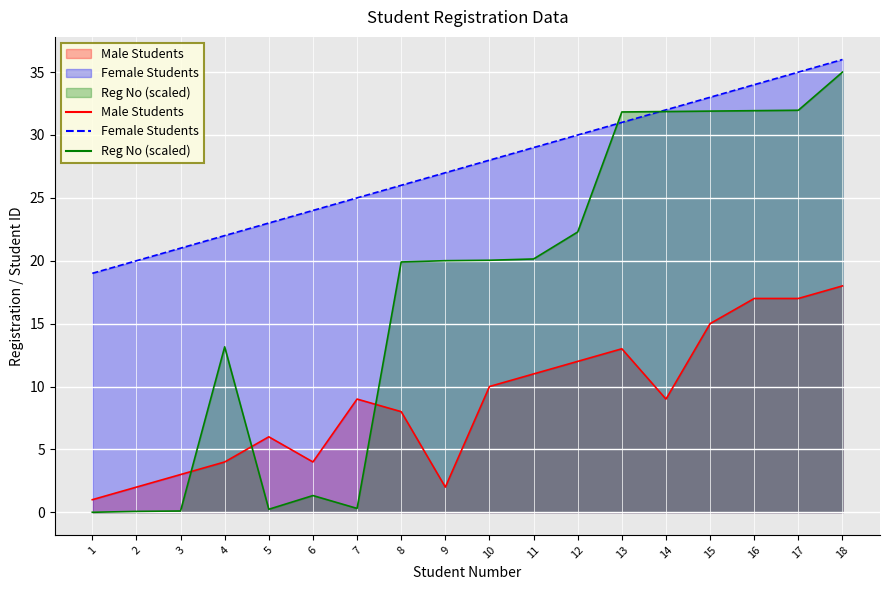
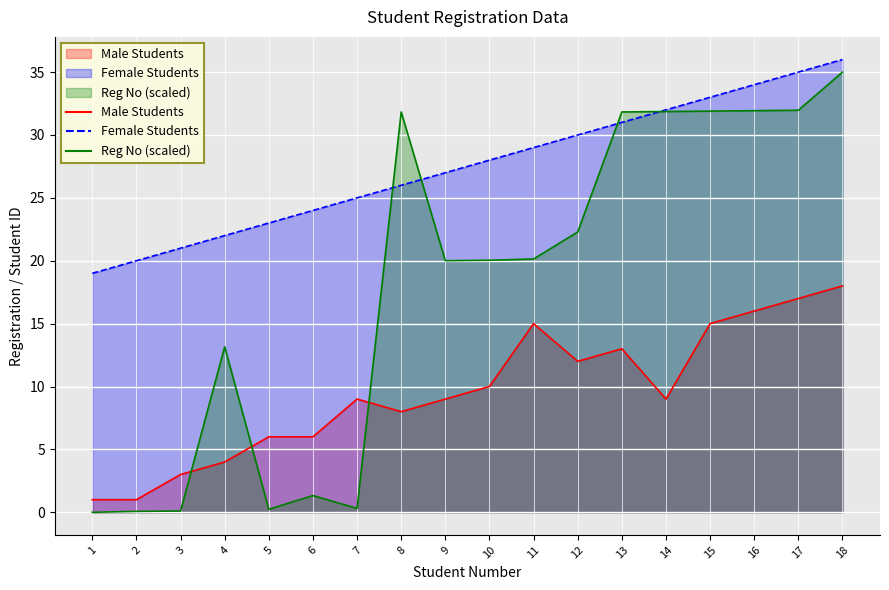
  {
    "Male Students": {
      "1": 1,
-     "2": 2,
+     "2": 1,
      "3": 3,
      "4": 4,
      "5": 6,
-     "6": 4,
+     "6": 6,
      "7": 9,
      "8": 8,
-     "9": 2,
+     "9": 9,
      "10": 10,
-     "11": 11,
+     "11": 15,
      "12": 12,
      "13": 13,
      "14": 9,
      "15": 15,
-     "16": 17,
+     "16": 16,
      "17": 17,
      "18": 18
    },
    "Female Students": {
      "1": 19.0,
      "2": 20.0,
      "3": 21.0,
      "4": 22.0,
      "5": 23.0,
      "6": 24.0,
      "7": 25.0,
      "8": 26.0,
      "9": 27.0,
      "10": 28.0,
      "11": 29.0,
      "12": 30.0,
      "13": 31.0,
      "15": 33.0,
      "16": 34.0,
      "17": 35.0,
      "18": 36.0
    },
    "Reg No (scaled)": {
      "1": 0.0,
      "2": 0.1,
      "3": 0.1,
      "4": 13.2,
      "5": 0.2,
      "6": 1.3,
      "7": 0.3,
-     "8": 19.9,
+     "8": 31.8,
      "9": 20.0,
      "10": 20.0,
      "11": 20.1,
      "12": 22.3,
      "13": 31.8,
      "15": 31.9,
      "16": 31.9,
      "17": 32.0,
      "18": 35.0
    }
  }
